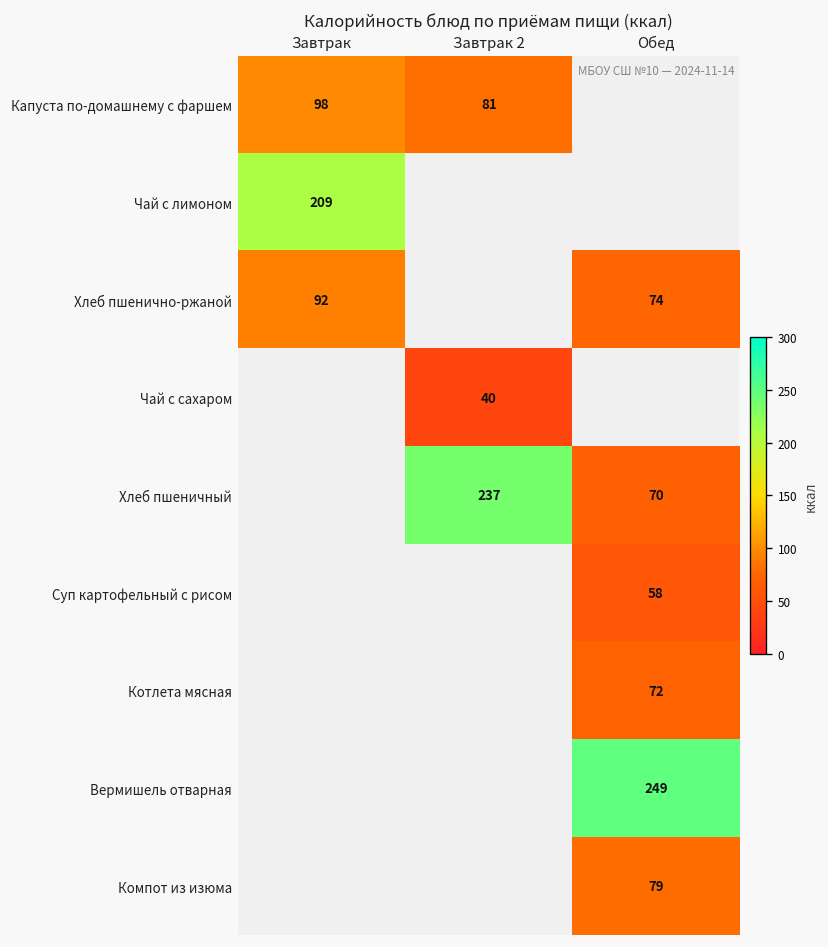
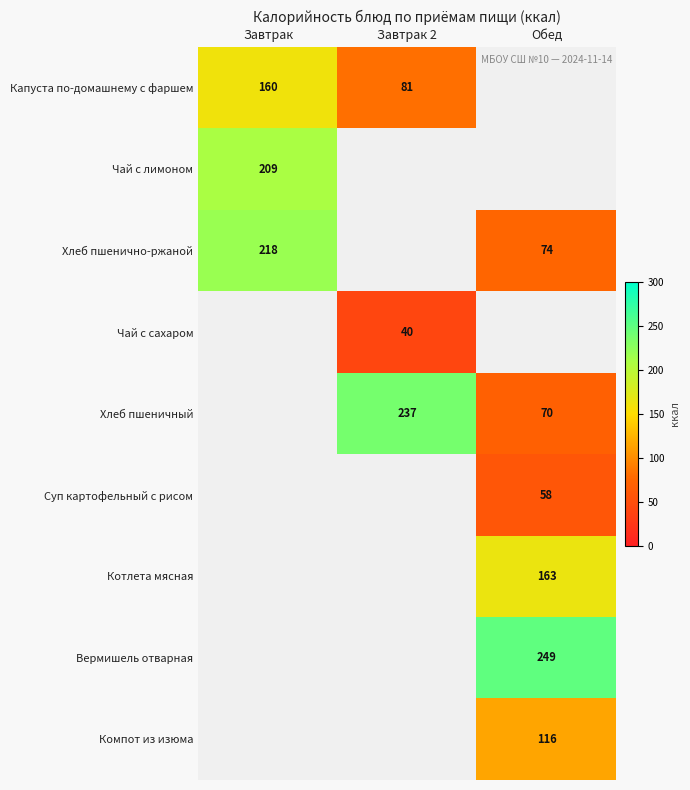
  {
    "Капуста по-домашнему с фаршем": {
-     "Завтрак": 98,
+     "Завтрак": 160,
      "Завтрак 2": 81
    },
    "Чай с лимоном": {
      "Завтрак": 209
    },
    "Хлеб пшенично-ржаной": {
-     "Завтрак": 92,
+     "Завтрак": 218,
      "Обед": 74
    },
    "Чай с сахаром": {
      "Завтрак 2": 40
    },
    "Хлеб пшеничный": {
      "Завтрак 2": 237,
      "Обед": 70
    },
    "Суп картофельный с рисом": {
      "Обед": 58
    },
    "Котлета мясная": {
-     "Обед": 72
+     "Обед": 163
    },
    "Вермишель отварная": {
      "Обед": 249
    },
    "Компот из изюма": {
-     "Обед": 79
+     "Обед": 116
    }
  }
